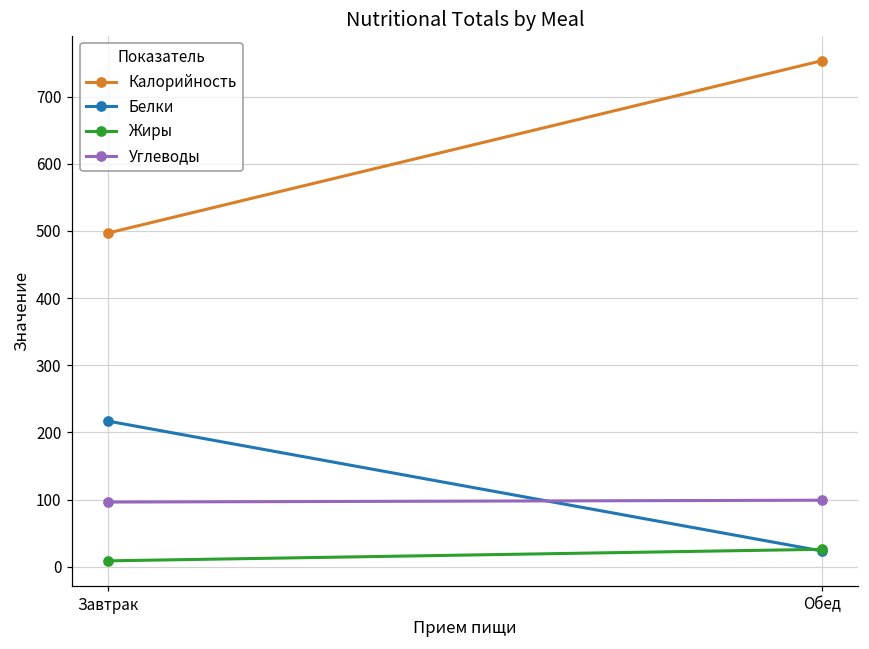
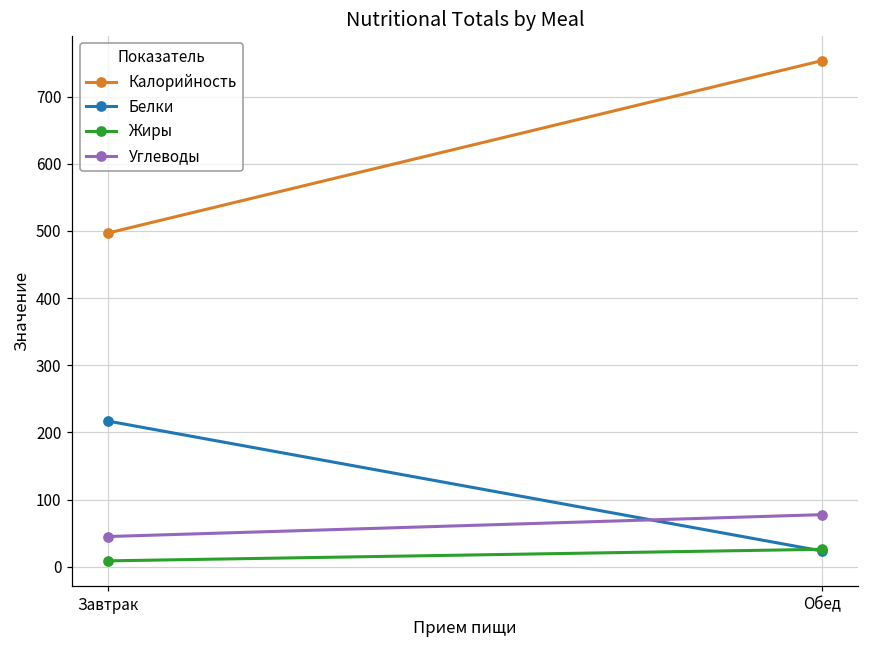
  {
    "Калорийность": {
      "Завтрак": 500,
      "Обед": 750
    },
    "Белки": {
      "Завтрак": 220
    },
    "Жиры": {
      "Завтрак": 10
    },
    "Углеводы": {
-     "Завтрак": 100,
-     "Обед": 100
+     "Завтрак": 50,
+     "Обед": 80
    }
  }
